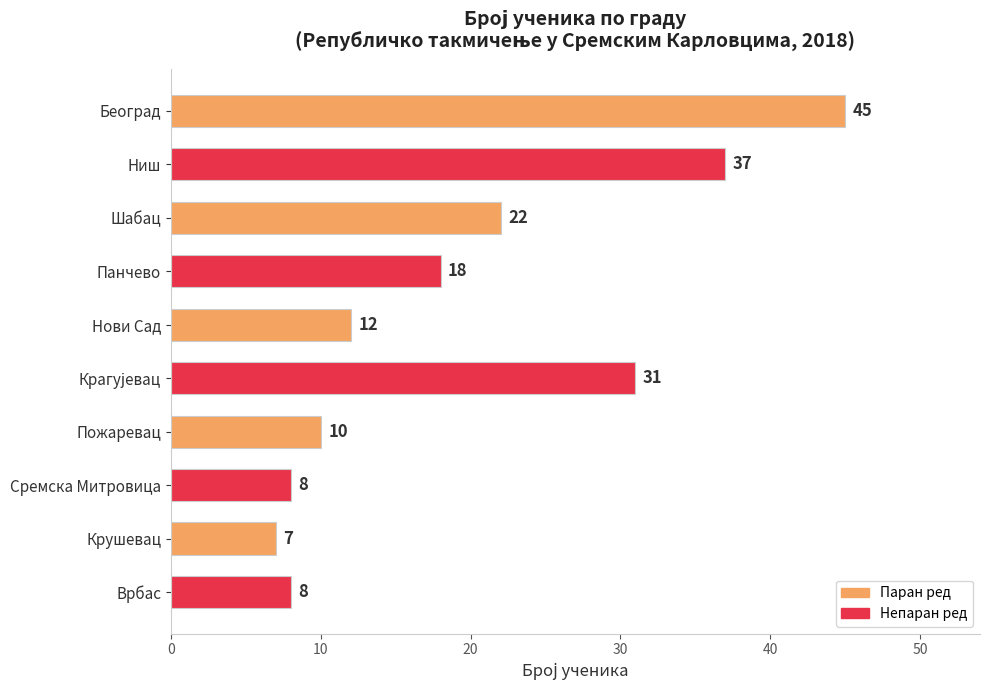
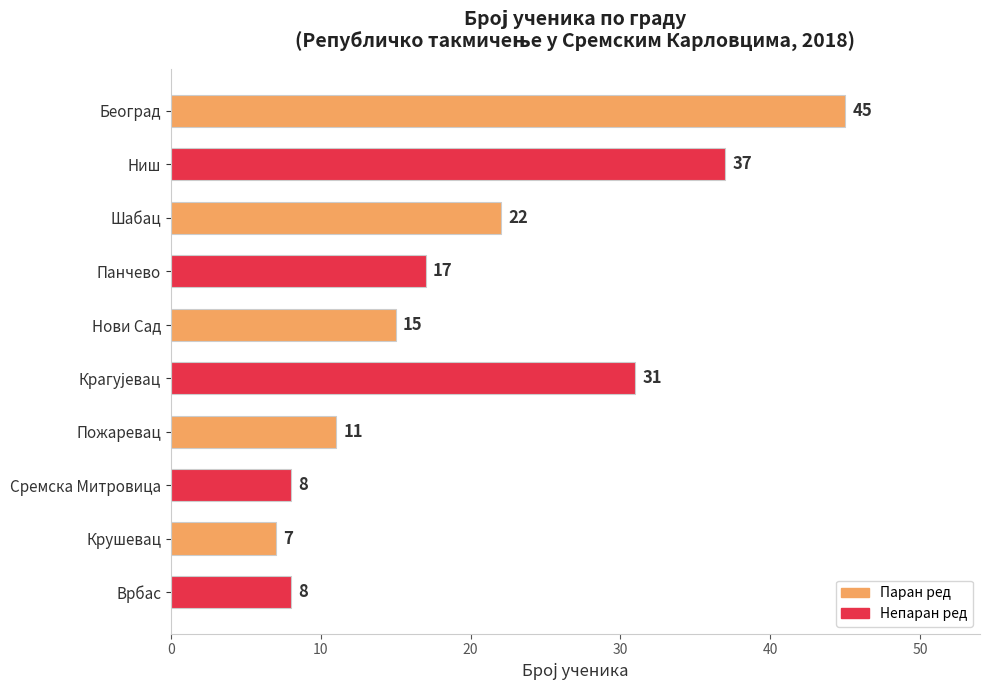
  {
    "Београд": 45,
    "Ниш": 37,
    "Шабац": 22,
-   "Панчево": 18,
-   "Нови Сад": 12,
+   "Панчево": 17,
+   "Нови Сад": 15,
    "Крагујевац": 31,
-   "Пожаревац": 10,
+   "Пожаревац": 11,
    "Сремска Митровица": 8,
    "Крушевац": 7,
    "Врбас": 8
  }
